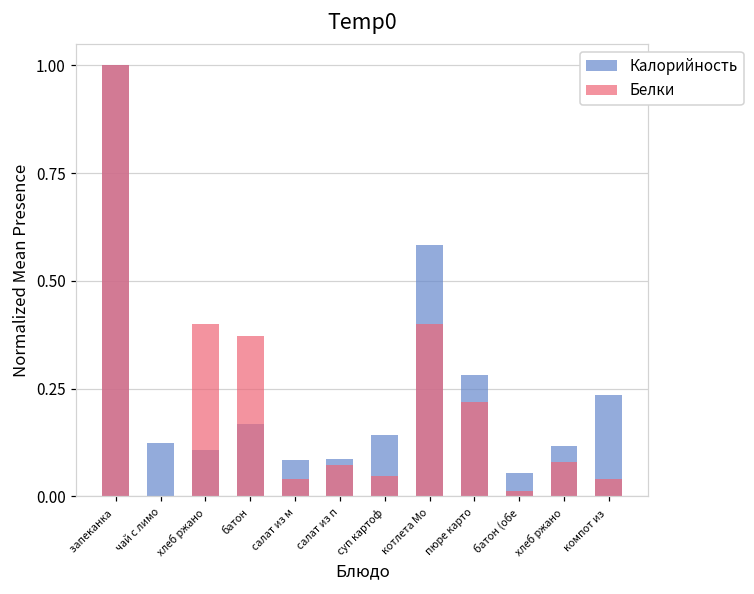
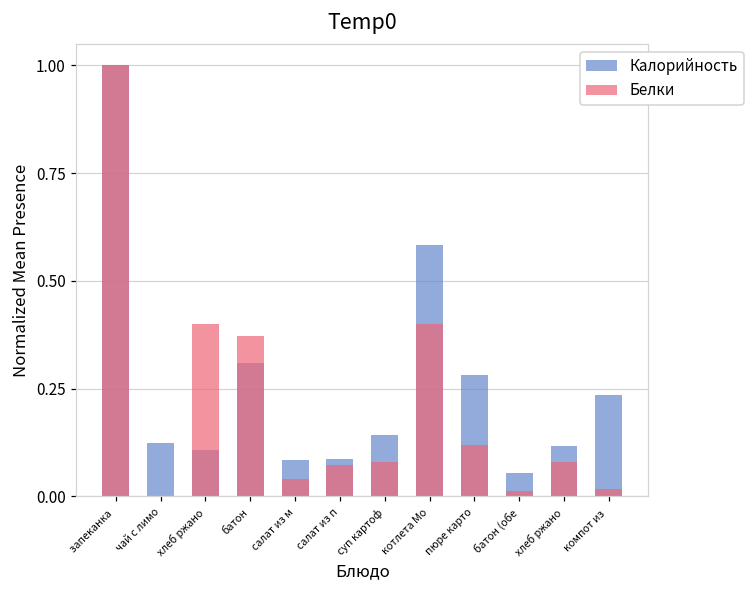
  {
    "Калорийность": {
      "запеканка": 1.00,
      "чай с лимо": 0.12,
-     "батон": 0.17,
+     "батон": 0.31,
      "салат из м": 0.08,
      "салат из п": 0.09,
      "суп картоф": 0.14,
      "котлета Мо": 0.58,
      "пюре карто": 0.28,
      "батон (обе": 0.05,
      "компот из": 0.23
    },
    "Белки": {
      "запеканка": 1.00,
      "чай с лимо": 0.00,
      "батон": 0.37,
-     "суп картоф": 0.05,
-     "пюре карто": 0.22,
-     "компот из": 0.04
+     "суп картоф": 0.08,
+     "пюре карто": 0.12,
+     "компот из": 0.02
    }
  }
